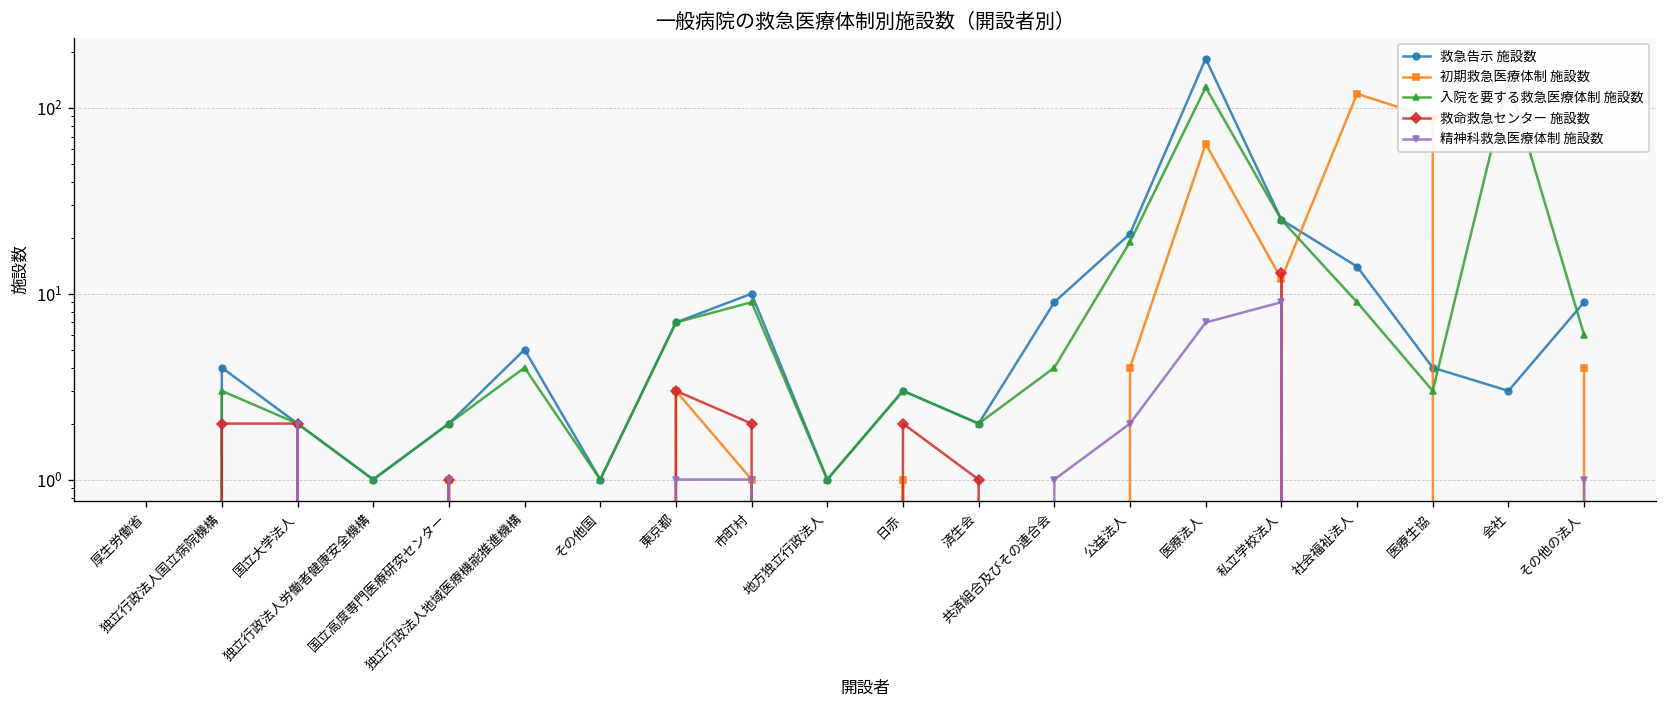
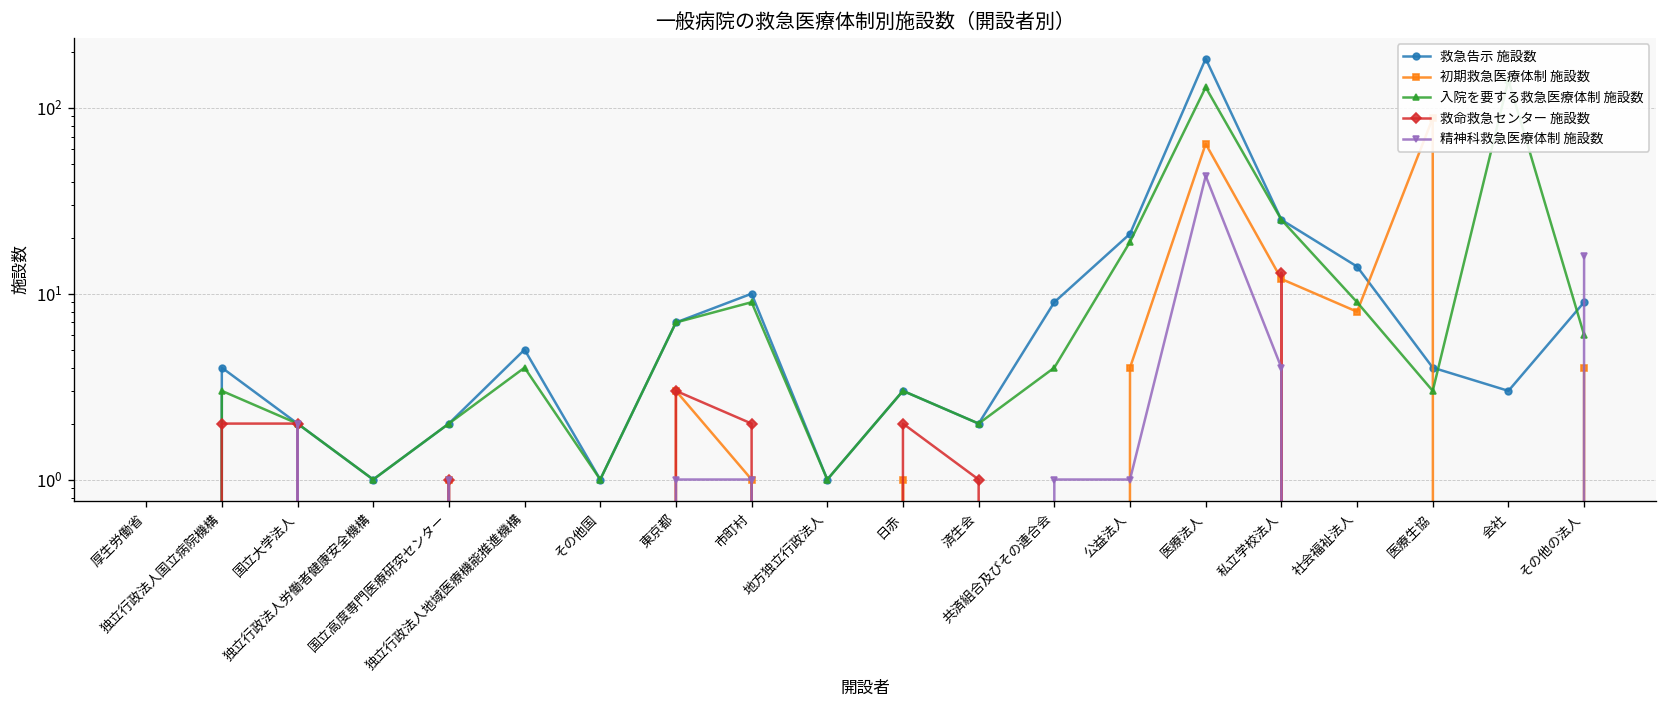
  {
    "救急告示 施設数": {
      "独立行政法人国立病院機構": 4,
      "独立行政法人地域医療機能推進機構": 5,
      "市町村": 10,
      "共済組合及びその連合会": 9,
      "公益法人": 21,
      "医療法人": 180,
      "社会福祉法人": 14,
      "医療生協": 4,
      "会社": 3,
      "その他の法人": 9
    },
    "初期救急医療体制 施設数": {
      "日赤": 1,
      "公益法人": 4,
      "医療法人": 64,
      "私立学校法人": 12,
-     "社会福祉法人": 120,
+     "社会福祉法人": 8,
      "その他の法人": 4
    },
    "入院を要する救急医療体制 施設数": {
      "独立行政法人国立病院機構": 3,
      "独立行政法人地域医療機能推進機構": 4,
      "市町村": 9,
      "共済組合及びその連合会": 4,
      "公益法人": 19,
      "医療法人": 130,
      "社会福祉法人": 9,
      "医療生協": 3,
      "その他の法人": 6
    },
    "救命救急センター 施設数": {
      "独立行政法人国立病院機構": 2,
      "市町村": 2,
      "日赤": 2,
      "済生会": 1,
      "私立学校法人": 13
    },
    "精神科救急医療体制 施設数": {
      "東京都": 1,
      "共済組合及びその連合会": 1,
-     "公益法人": 2,
-     "医療法人": 7,
-     "私立学校法人": 9,
-     "その他の法人": 1
+     "公益法人": 1,
+     "医療法人": 43,
+     "私立学校法人": 4,
+     "その他の法人": 16
    }
  }
